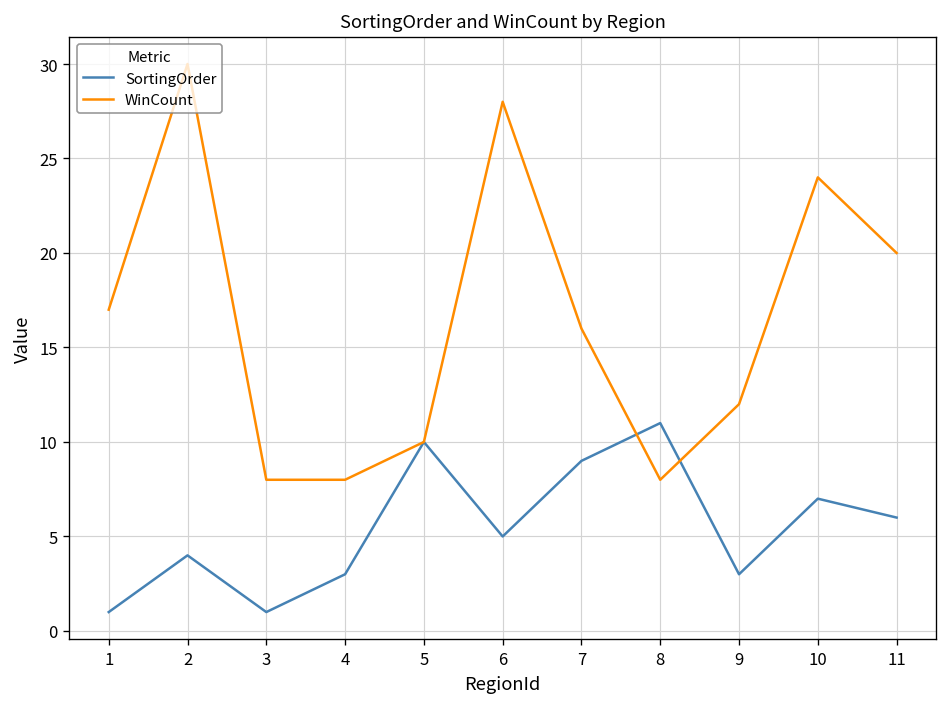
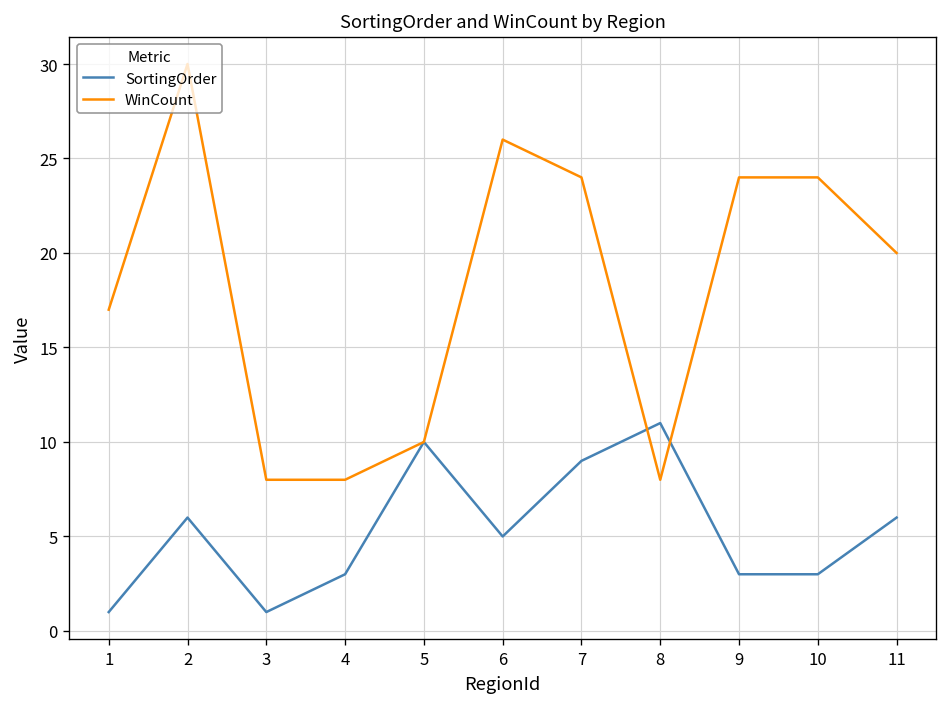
  {
    "SortingOrder": {
      "1": 1,
-     "2": 4,
+     "2": 6,
      "3": 1,
      "4": 3,
      "6": 5,
      "7": 9,
      "8": 11,
      "9": 3,
-     "10": 7,
+     "10": 3,
      "11": 6
    },
    "WinCount": {
      "1": 17,
      "3": 8,
      "4": 8,
-     "6": 28,
-     "7": 16,
+     "6": 26,
+     "7": 24,
      "8": 8,
-     "9": 12,
+     "9": 24,
      "10": 24,
      "11": 20
    }
  }
